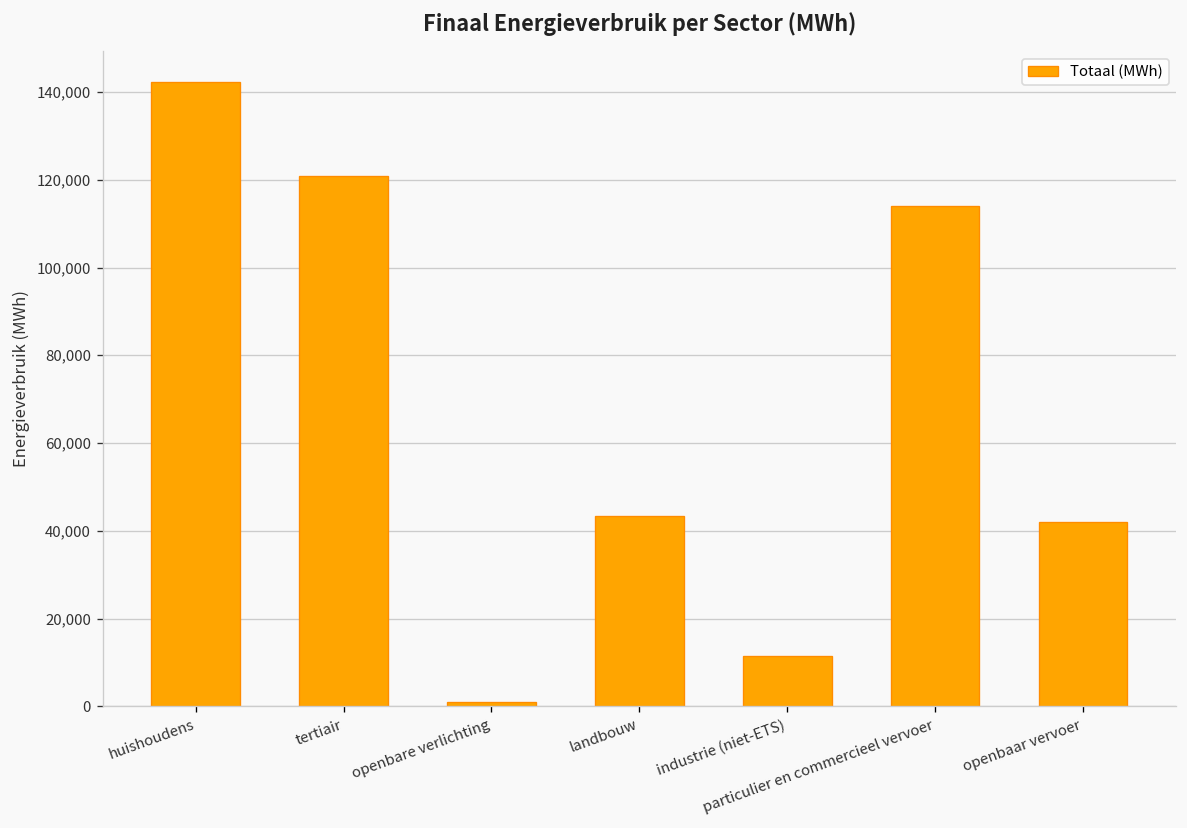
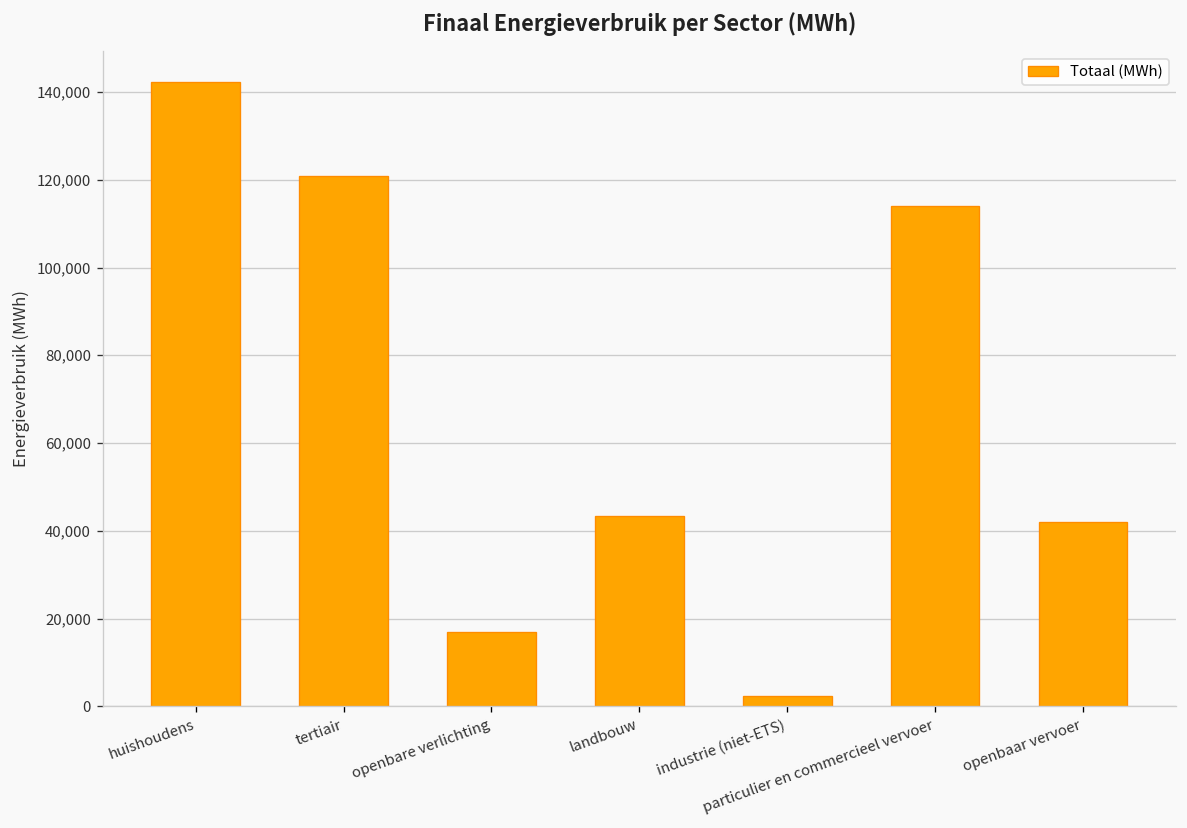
  {
    "huishoudens": "142,000",
    "tertiair": "121,000",
-   "openbare verlichting": "1,000",
+   "openbare verlichting": "17,000",
    "landbouw": "43,000",
-   "industrie (niet-ETS)": "11,000",
+   "industrie (niet-ETS)": "2,000",
    "particulier en commercieel vervoer": "114,000",
    "openbaar vervoer": "42,000"
  }
